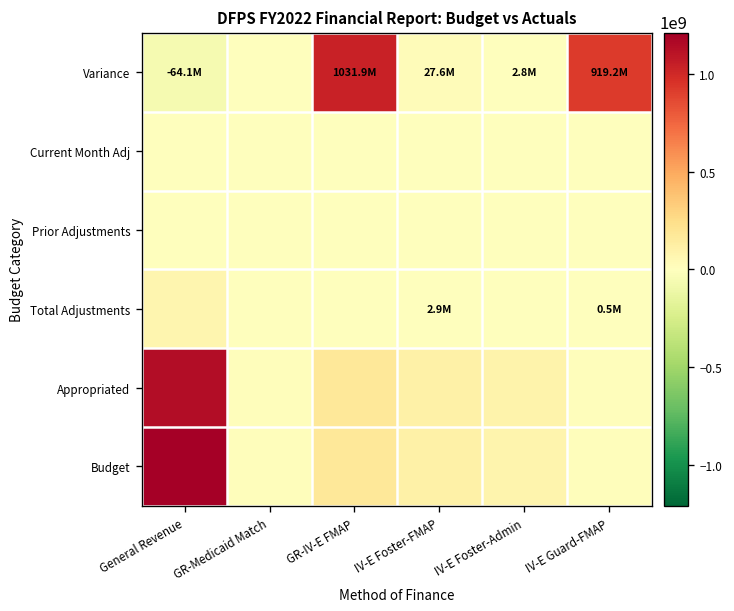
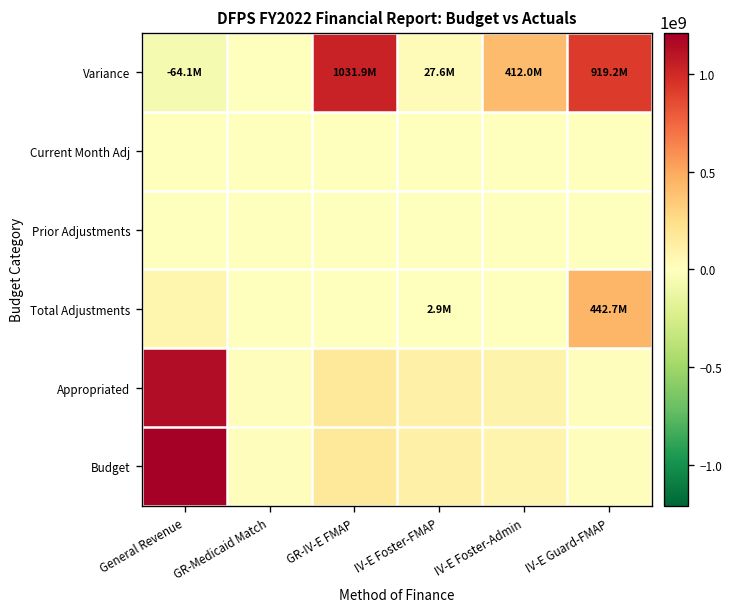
  {
    "Variance": {
      "General Revenue": "-64.1M",
      "GR-IV-E FMAP": "1031.9M",
      "IV-E Foster-FMAP": "27.6M",
-     "IV-E Foster-Admin": "2.8M",
+     "IV-E Foster-Admin": "412.0M",
      "IV-E Guard-FMAP": "919.2M"
    },
    "Total Adjustments": {
      "IV-E Foster-FMAP": "2.9M",
-     "IV-E Guard-FMAP": "0.5M"
+     "IV-E Guard-FMAP": "442.7M"
    }
  }
